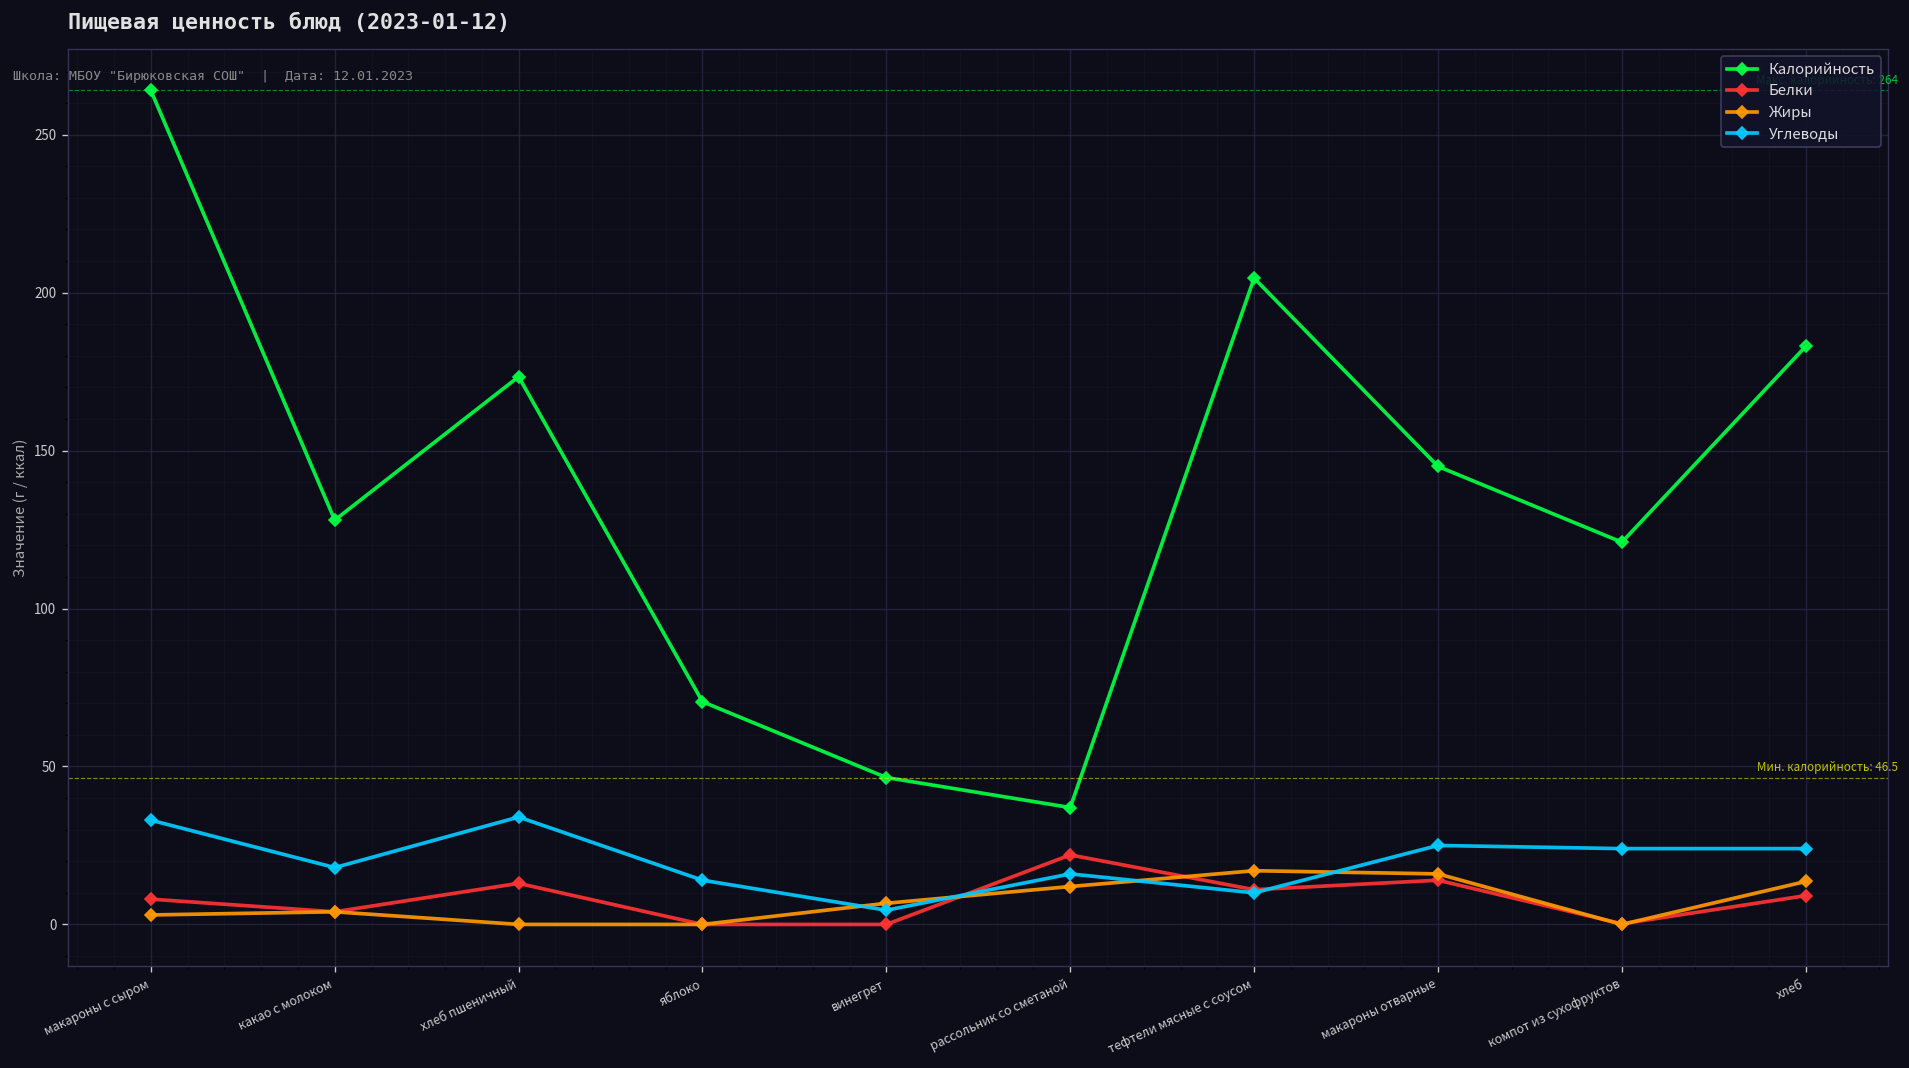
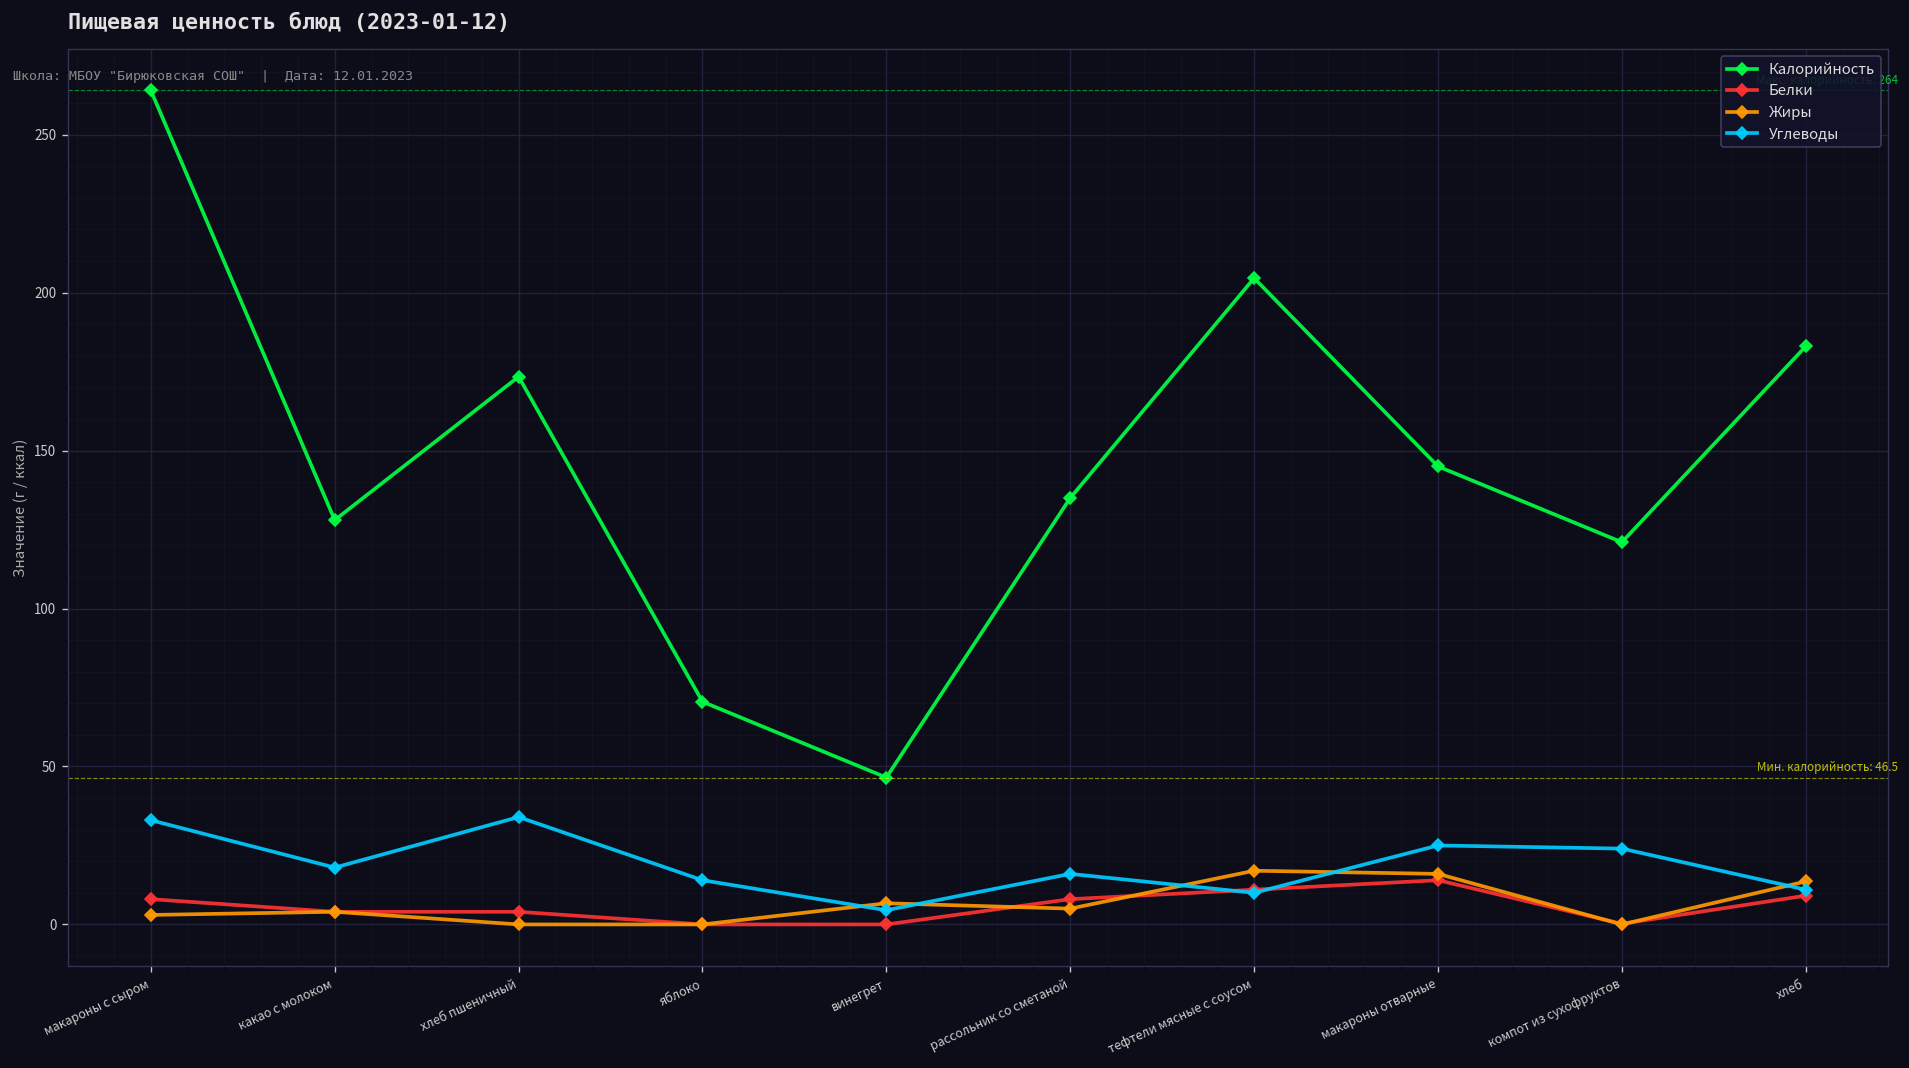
  {
    "Калорийность": {
      "макароны с сыром": 264,
      "какао с молоком": 128,
      "хлеб пшеничный": 173,
      "яблоко": 71,
      "винегрет": 47,
-     "рассольник со сметаной": 37,
+     "рассольник со сметаной": 135,
      "тефтели мясные с соусом": 205,
      "макароны отварные": 145,
      "компот из сухофруктов": 121,
      "хлеб": 183
    },
    "Белки": {
      "макароны с сыром": 8,
-     "хлеб пшеничный": 13,
+     "хлеб пшеничный": 4,
      "винегрет": 0,
-     "рассольник со сметаной": 22,
+     "рассольник со сметаной": 8,
      "тефтели мясные с соусом": 11,
      "макароны отварные": 14,
      "хлеб": 9
    },
    "Жиры": {
      "макароны с сыром": 3,
      "хлеб пшеничный": 0,
      "винегрет": 7,
-     "рассольник со сметаной": 12,
+     "рассольник со сметаной": 5,
      "тефтели мясные с соусом": 17,
      "макароны отварные": 16,
      "хлеб": 14
    },
    "Углеводы": {
      "макароны с сыром": 33,
      "какао с молоком": 18,
      "хлеб пшеничный": 34,
      "яблоко": 14,
      "винегрет": 5,
      "рассольник со сметаной": 16,
      "тефтели мясные с соусом": 10,
      "макароны отварные": 25,
      "компот из сухофруктов": 24,
-     "хлеб": 24
+     "хлеб": 11
    }
  }
